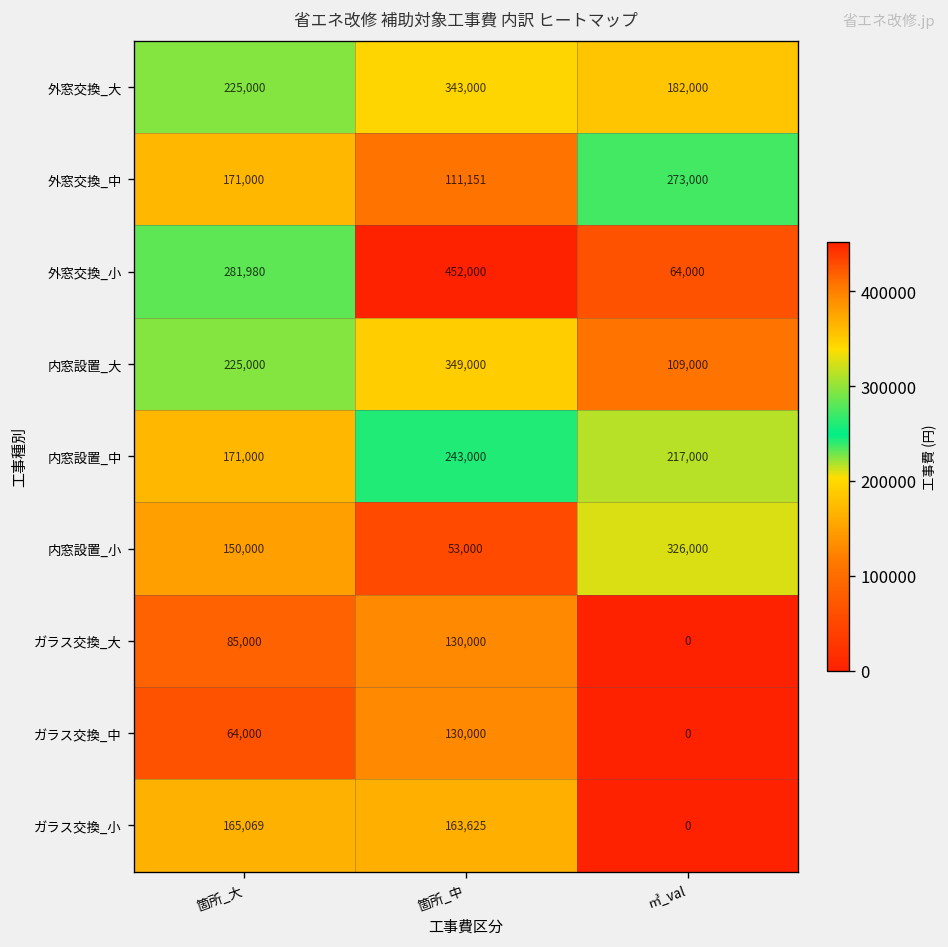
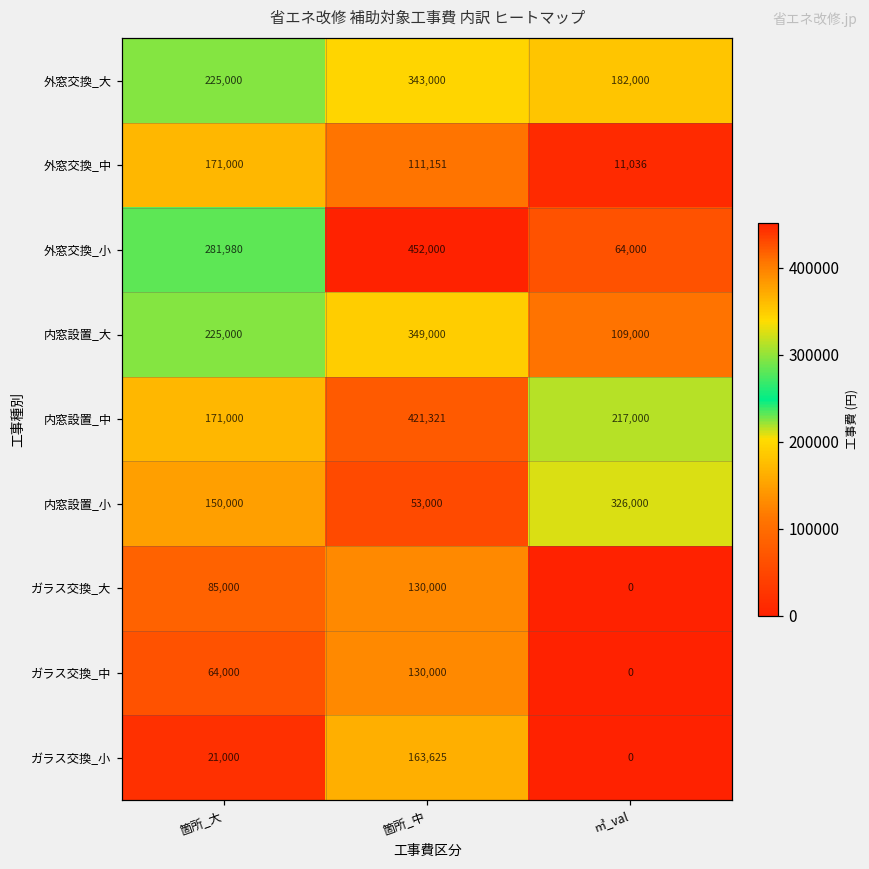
  {
    "外窓交換_大": {
      "箇所_大": "225,000",
      "箇所_中": "343,000",
      "㎥_val": "182,000"
    },
    "外窓交換_中": {
      "箇所_大": "171,000",
      "箇所_中": "111,151",
-     "㎥_val": "273,000"
+     "㎥_val": "11,036"
    },
    "外窓交換_小": {
      "箇所_大": "281,980",
      "箇所_中": "452,000",
      "㎥_val": "64,000"
    },
    "内窓設置_大": {
      "箇所_大": "225,000",
      "箇所_中": "349,000",
      "㎥_val": "109,000"
    },
    "内窓設置_中": {
      "箇所_大": "171,000",
-     "箇所_中": "243,000",
+     "箇所_中": "421,321",
      "㎥_val": "217,000"
    },
    "内窓設置_小": {
      "箇所_大": "150,000",
      "箇所_中": "53,000",
      "㎥_val": "326,000"
    },
    "ガラス交換_大": {
      "箇所_大": "85,000",
      "箇所_中": "130,000",
      "㎥_val": "0"
    },
    "ガラス交換_中": {
      "箇所_大": "64,000",
      "箇所_中": "130,000",
      "㎥_val": "0"
    },
    "ガラス交換_小": {
-     "箇所_大": "165,069",
+     "箇所_大": "21,000",
      "箇所_中": "163,625",
      "㎥_val": "0"
    }
  }
